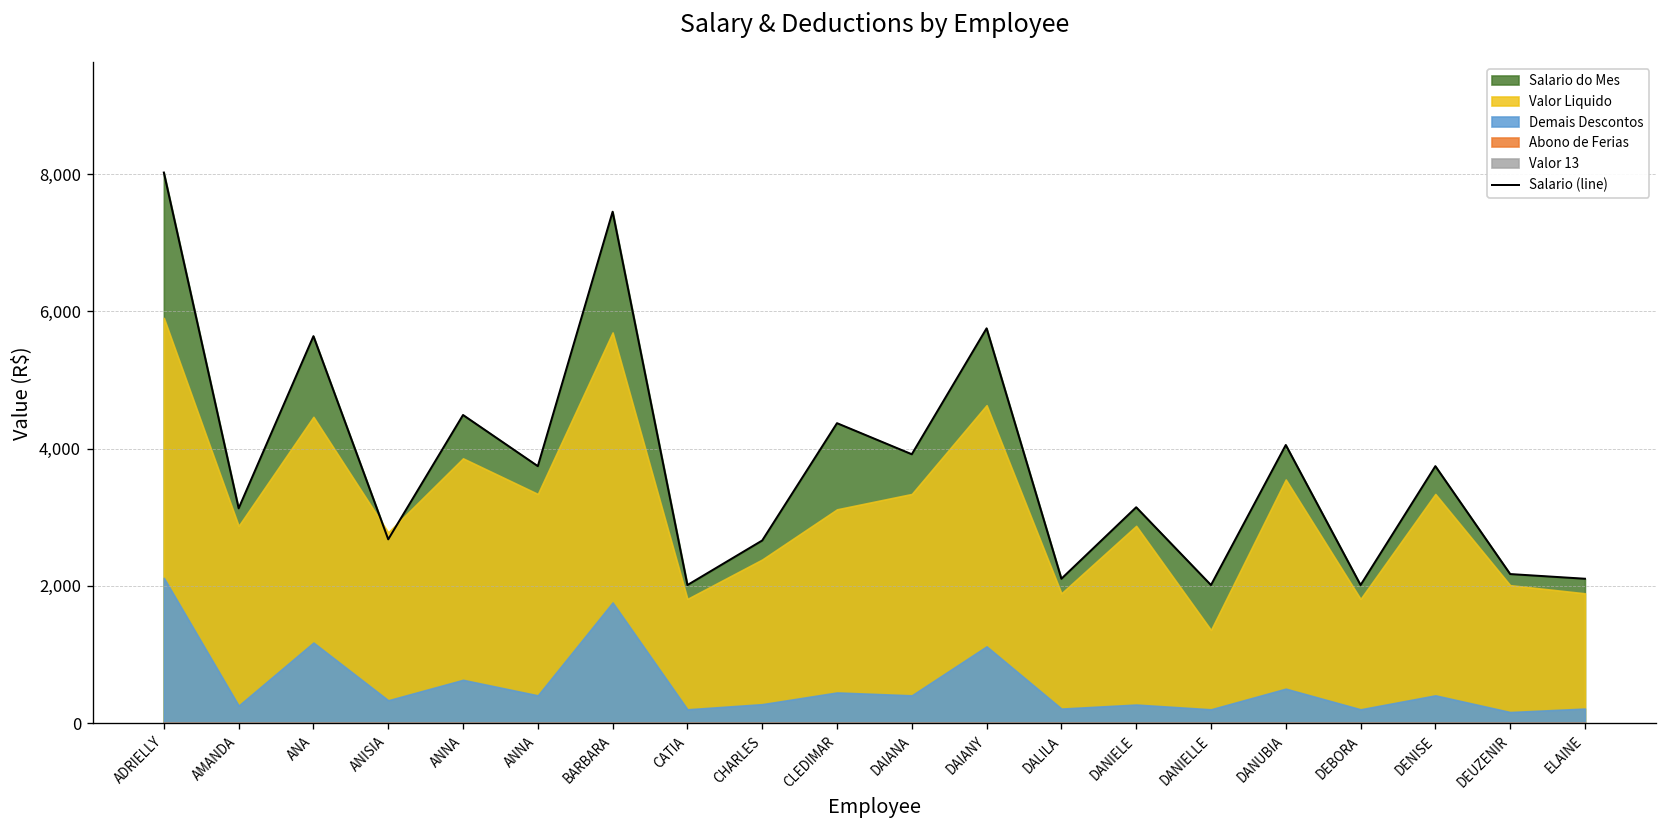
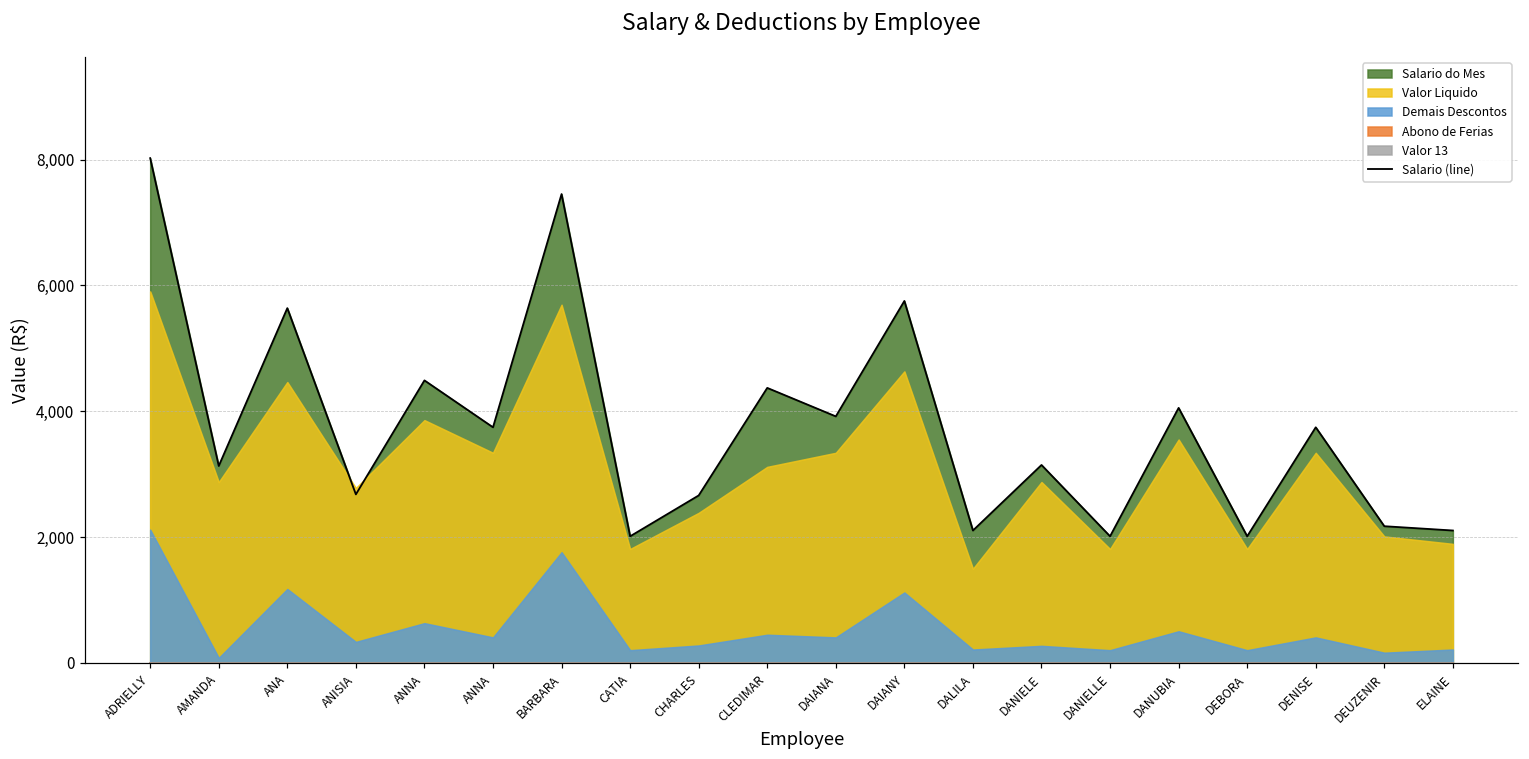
  {
    "Salario do Mes": {
      "ADRIELLY": "8,000",
      "AMANDA": "3,100",
      "ANA": "5,600",
      "ANISIA": "2,700",
      "BARBARA": "7,500",
      "CATIA": "2,000",
      "CHARLES": "2,700",
      "CLEDIMAR": "4,400",
      "DAIANA": "3,900",
      "DAIANY": "5,800",
      "DALILA": "2,100",
      "DANIELE": "3,100",
      "DANIELLE": "2,000",
      "DANUBIA": "4,100",
      "DEBORA": "2,000",
      "DENISE": "3,700",
      "DEUZENIR": "2,200",
      "ELAINE": "2,100"
    },
    "Valor Liquido": {
      "ADRIELLY": "5,900",
      "AMANDA": "2,900",
      "ANA": "4,500",
      "ANISIA": "2,800",
      "BARBARA": "5,700",
      "CATIA": "1,800",
      "CHARLES": "2,400",
      "CLEDIMAR": "3,100",
      "DAIANA": "3,300",
      "DAIANY": "4,600",
-     "DALILA": "1,900",
+     "DALILA": "1,500",
      "DANIELE": "2,900",
-     "DANIELLE": "1,400",
+     "DANIELLE": "1,800",
      "DANUBIA": "3,600",
      "DEBORA": "1,800",
      "DENISE": "3,300",
      "DEUZENIR": "2,000",
      "ELAINE": "1,900"
    },
    "Demais Descontos": {
      "ADRIELLY": "2,100",
-     "AMANDA": "300",
+     "AMANDA": "100",
      "ANA": "1,200",
      "ANISIA": "300",
      "BARBARA": "1,800",
      "CATIA": "200",
      "CHARLES": "300",
      "CLEDIMAR": "400",
      "DAIANA": "400",
      "DAIANY": "1,100",
      "DALILA": "200",
      "DANIELE": "300",
      "DANIELLE": "200",
      "DANUBIA": "500",
      "DEBORA": "200",
      "DENISE": "400",
      "DEUZENIR": "200",
      "ELAINE": "200"
    },
    "Valor 13": {
      "ADRIELLY": "0",
      "AMANDA": "0",
      "ANA": "0",
      "ANISIA": "0",
      "BARBARA": "0",
      "CATIA": "0",
      "CHARLES": "0",
      "CLEDIMAR": "0",
      "DAIANA": "0",
      "DAIANY": "0",
      "DALILA": "0",
      "DANIELE": "0",
      "DANIELLE": "0",
      "DANUBIA": "0",
      "DEBORA": "0",
      "DENISE": "0",
      "DEUZENIR": "0",
      "ELAINE": "0"
    }
  }
